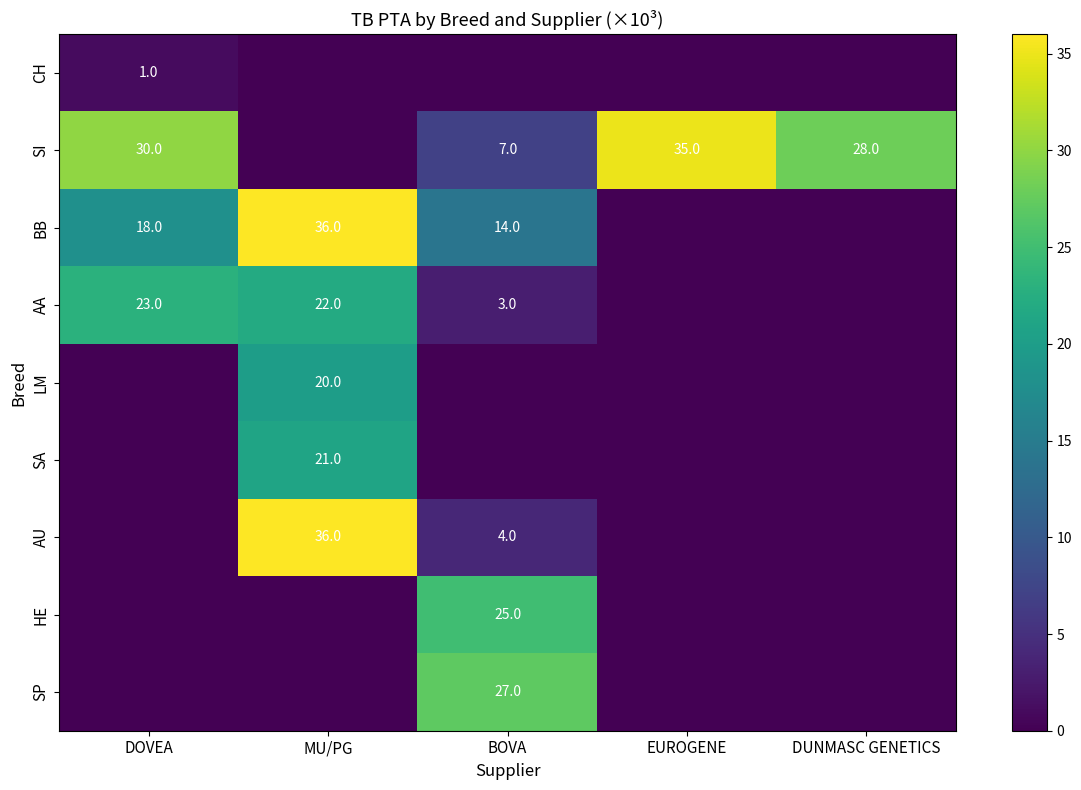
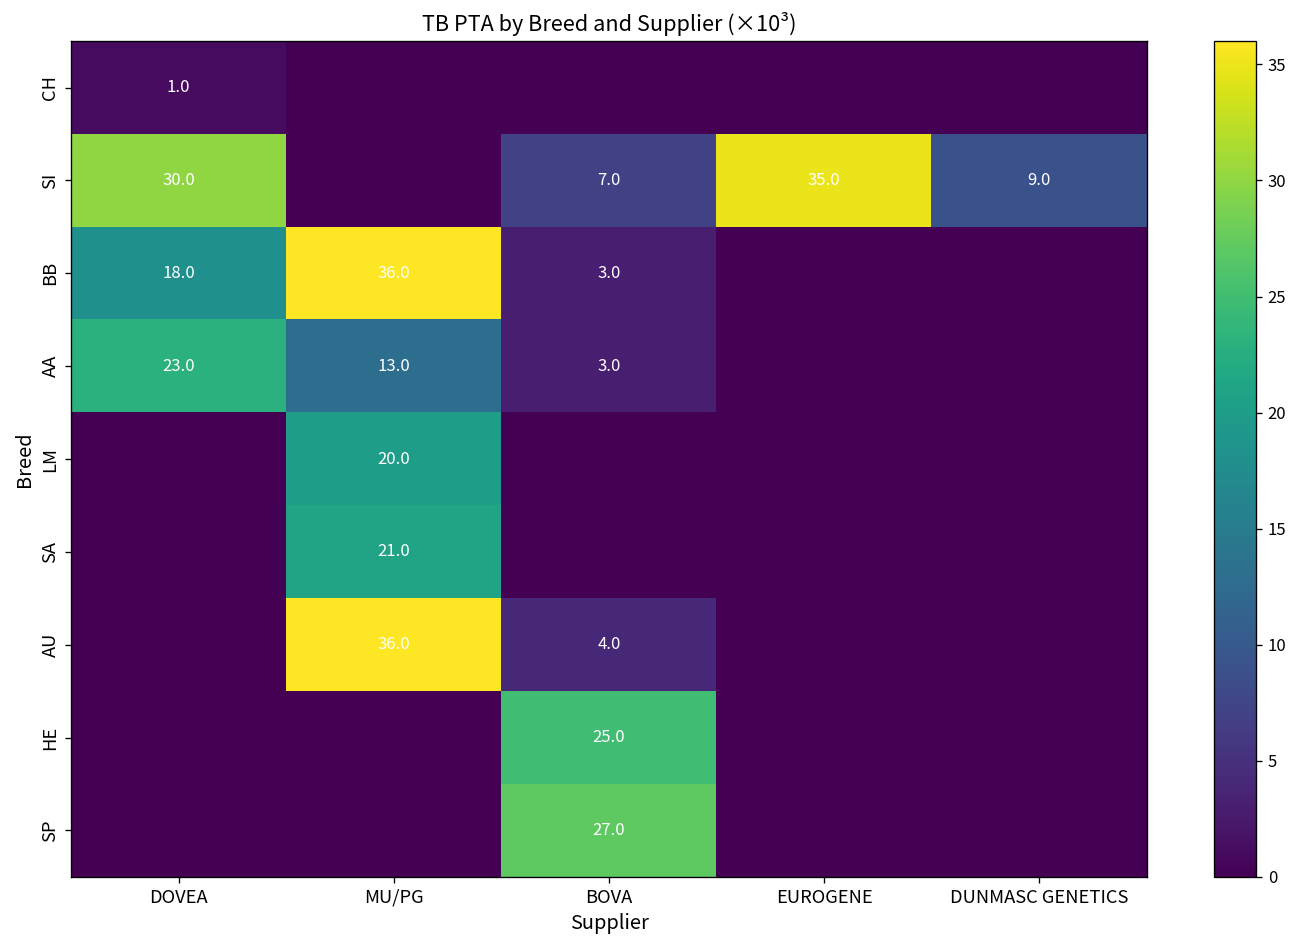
  {
    "CH": {
      "DOVEA": 1.0
    },
    "SI": {
      "DOVEA": 30.0,
      "BOVA": 7.0,
      "EUROGENE": 35.0,
-     "DUNMASC GENETICS": 28.0
+     "DUNMASC GENETICS": 9.0
    },
    "BB": {
      "DOVEA": 18.0,
      "MU/PG": 36.0,
-     "BOVA": 14.0
+     "BOVA": 3.0
    },
    "AA": {
      "DOVEA": 23.0,
-     "MU/PG": 22.0,
+     "MU/PG": 13.0,
      "BOVA": 3.0
    },
    "LM": {
      "MU/PG": 20.0
    },
    "SA": {
      "MU/PG": 21.0
    },
    "AU": {
      "MU/PG": 36.0,
      "BOVA": 4.0
    },
    "HE": {
      "BOVA": 25.0
    },
    "SP": {
      "BOVA": 27.0
    }
  }
